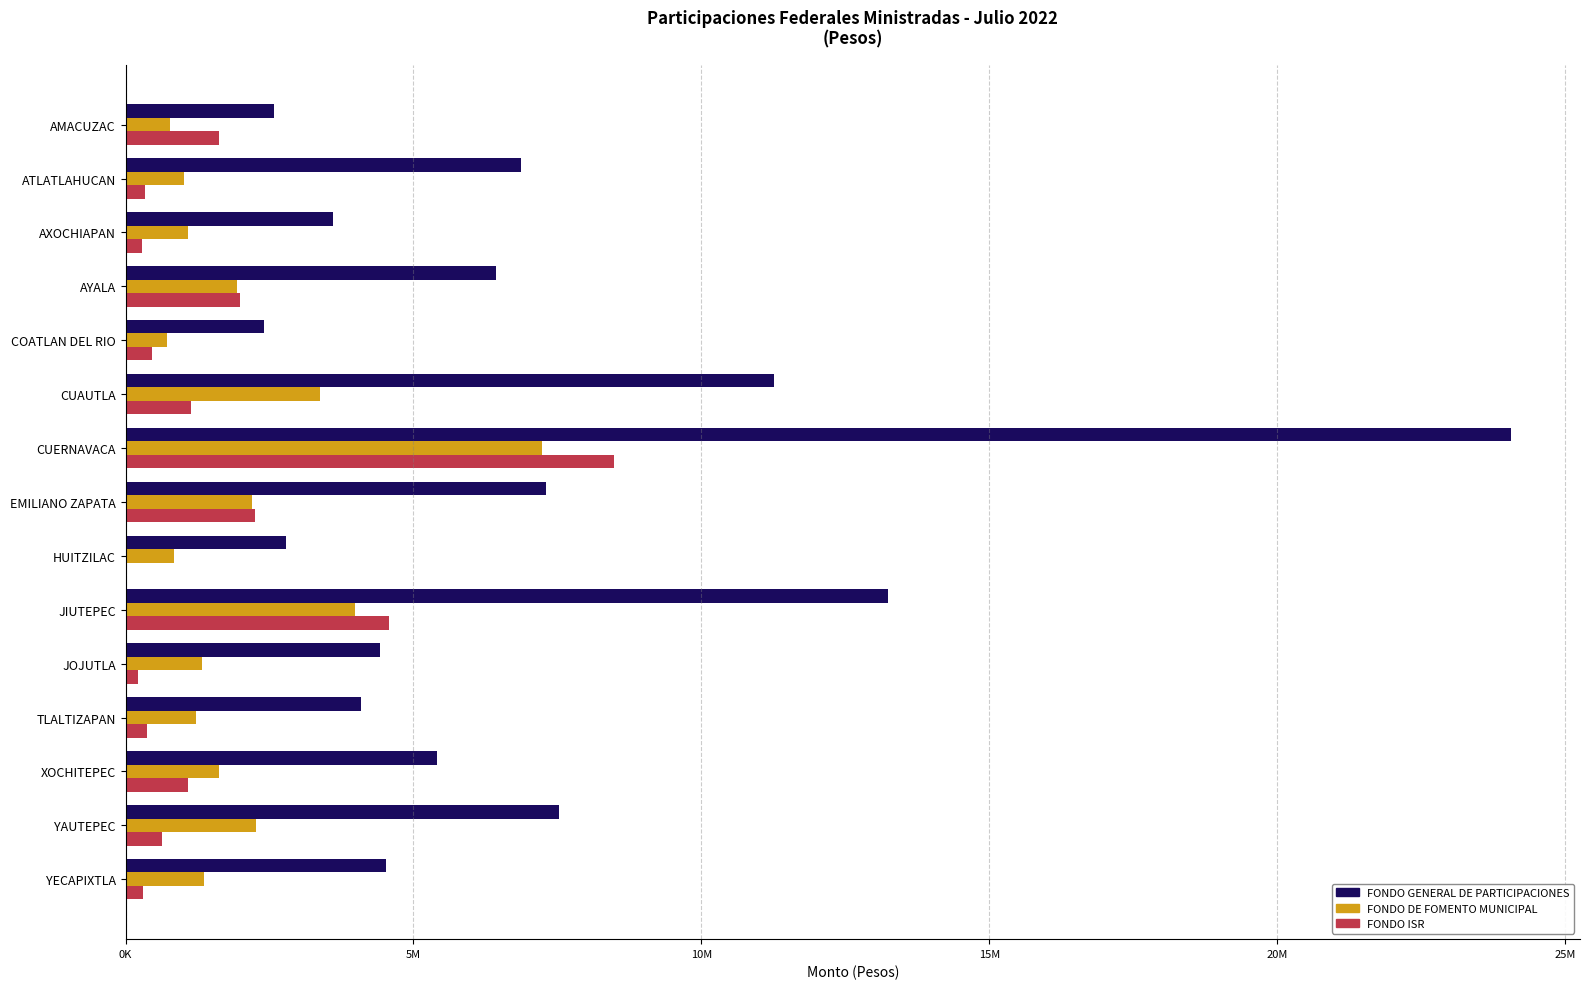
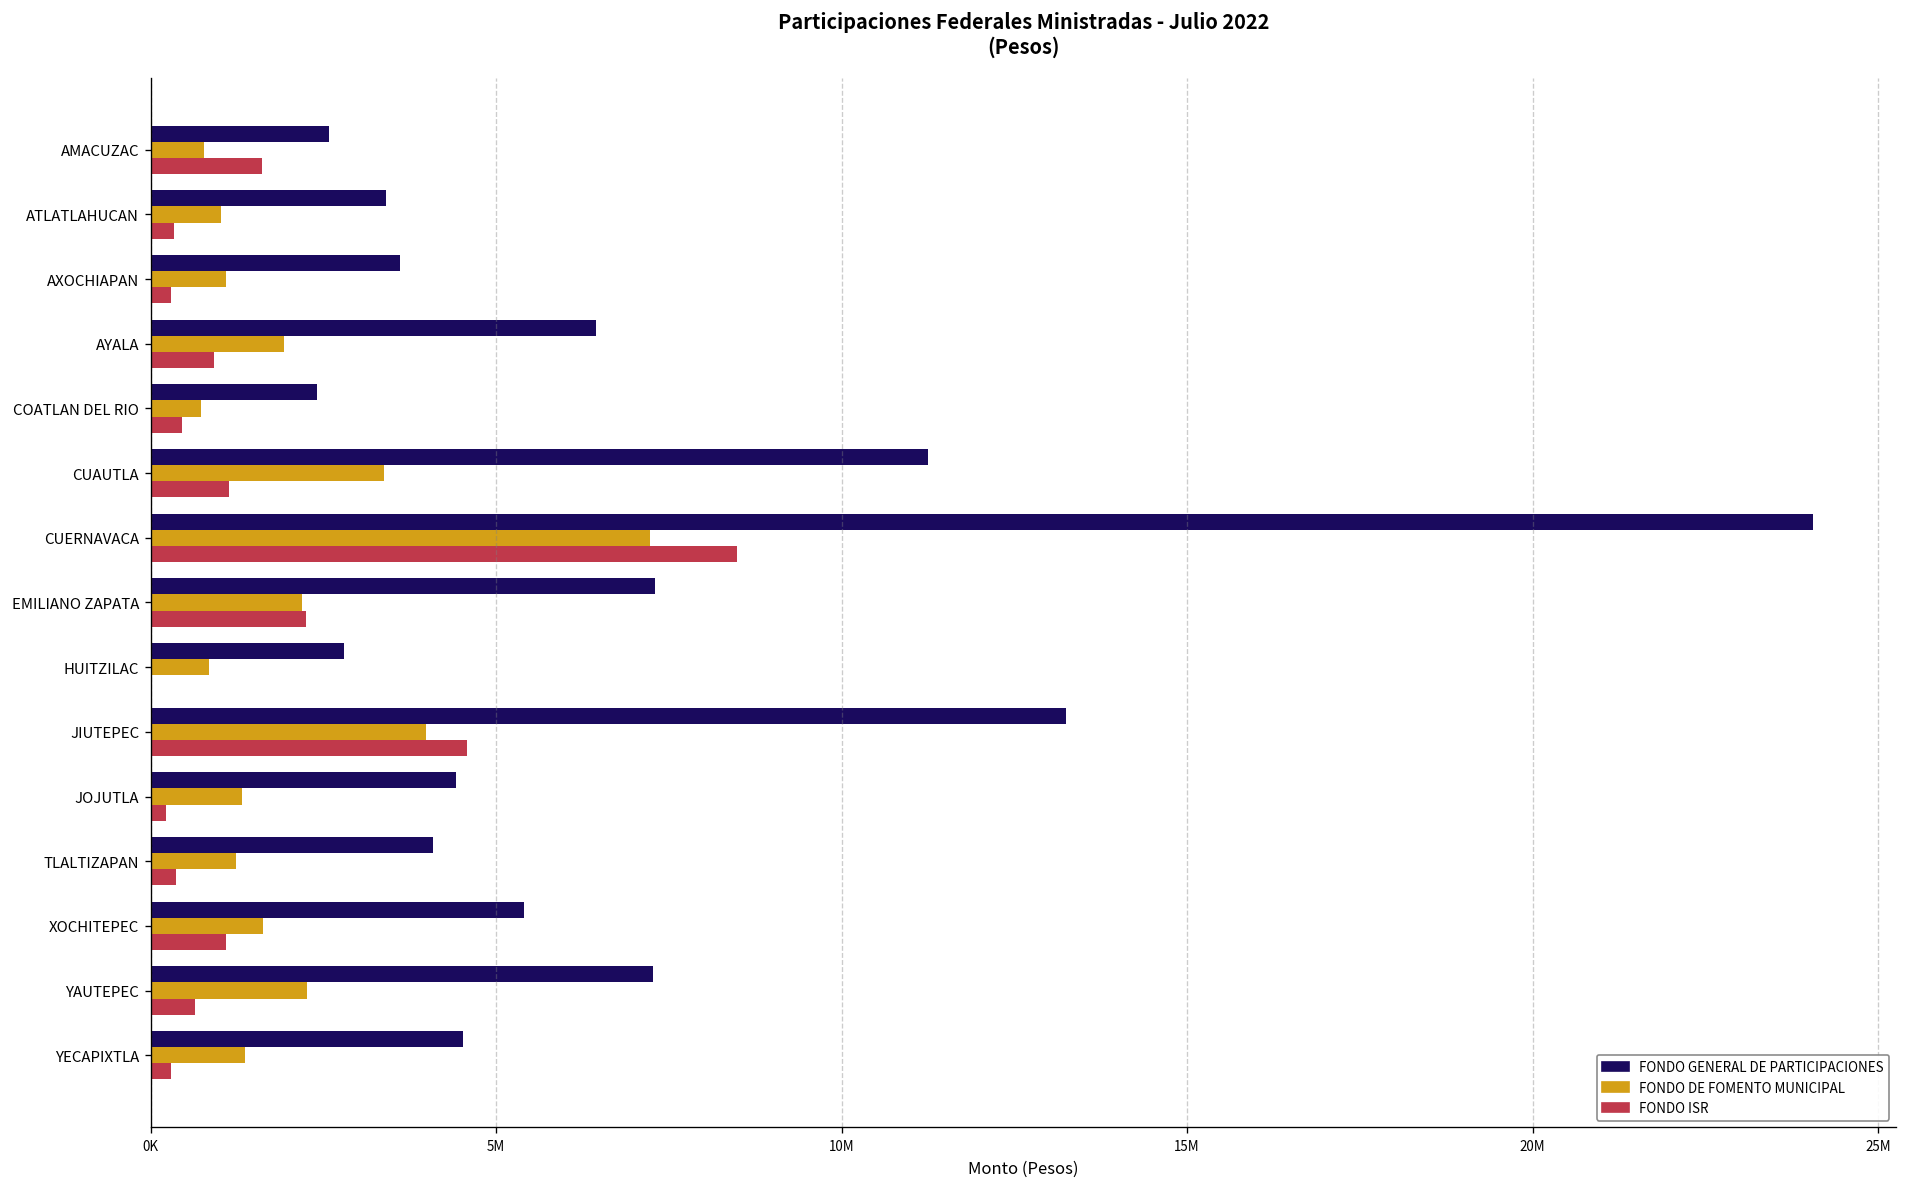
  {
    "FONDO GENERAL DE PARTICIPACIONES": {
      "AMACUZAC": 2600000,
-     "ATLATLAHUCAN": 6900000,
+     "ATLATLAHUCAN": 3400000,
      "AXOCHIAPAN": 3600000,
      "AYALA": 6400000,
      "COATLAN DEL RIO": 2400000,
      "CUAUTLA": 11300000,
      "CUERNAVACA": 24100000,
      "EMILIANO ZAPATA": 7300000,
      "HUITZILAC": 2800000,
      "JIUTEPEC": 13200000,
      "JOJUTLA": 4400000,
      "TLALTIZAPAN": 4100000,
      "XOCHITEPEC": 5400000,
-     "YAUTEPEC": 7500000,
+     "YAUTEPEC": 7300000,
      "YECAPIXTLA": 4500000
    },
    "FONDO DE FOMENTO MUNICIPAL": {
      "AMACUZAC": 800000,
      "ATLATLAHUCAN": 1000000,
      "AXOCHIAPAN": 1100000,
      "AYALA": 1900000,
      "COATLAN DEL RIO": 700000,
      "CUAUTLA": 3400000,
      "CUERNAVACA": 7200000,
      "EMILIANO ZAPATA": 2200000,
      "HUITZILAC": 800000,
      "JIUTEPEC": 4000000,
      "JOJUTLA": 1300000,
      "TLALTIZAPAN": 1200000,
      "XOCHITEPEC": 1600000,
      "YAUTEPEC": 2300000,
      "YECAPIXTLA": 1400000
    },
    "FONDO ISR": {
      "AMACUZAC": 1600000,
      "ATLATLAHUCAN": 300000,
      "AXOCHIAPAN": 300000,
-     "AYALA": 2000000,
+     "AYALA": 900000,
      "COATLAN DEL RIO": 500000,
      "CUAUTLA": 1100000,
      "CUERNAVACA": 8500000,
      "EMILIANO ZAPATA": 2300000,
      "HUITZILAC": 0,
      "JIUTEPEC": 4600000,
      "JOJUTLA": 200000,
      "TLALTIZAPAN": 400000,
      "XOCHITEPEC": 1100000,
      "YAUTEPEC": 600000,
      "YECAPIXTLA": 300000
    }
  }
